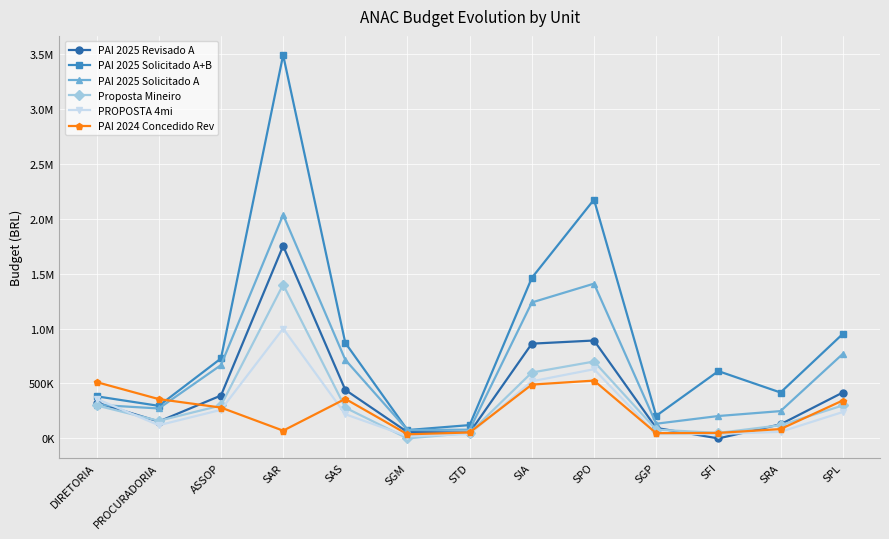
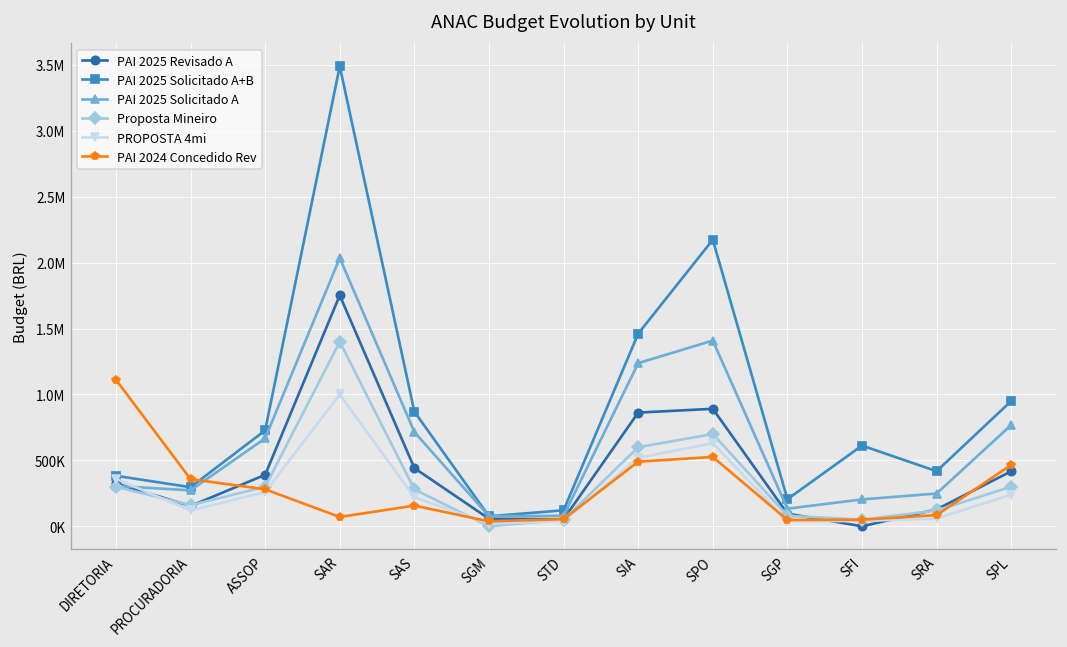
  {
    "PAI 2024 Concedido Rev": {
-     "DIRETORIA": 510000,
+     "DIRETORIA": 1110000,
      "PROCURADORIA": 360000,
      "SAR": 70000,
-     "SAS": 360000,
+     "SAS": 160000,
      "SIA": 490000,
      "SPO": 530000,
      "SRA": 90000,
-     "SPL": 350000
+     "SPL": 470000
    }
  }
